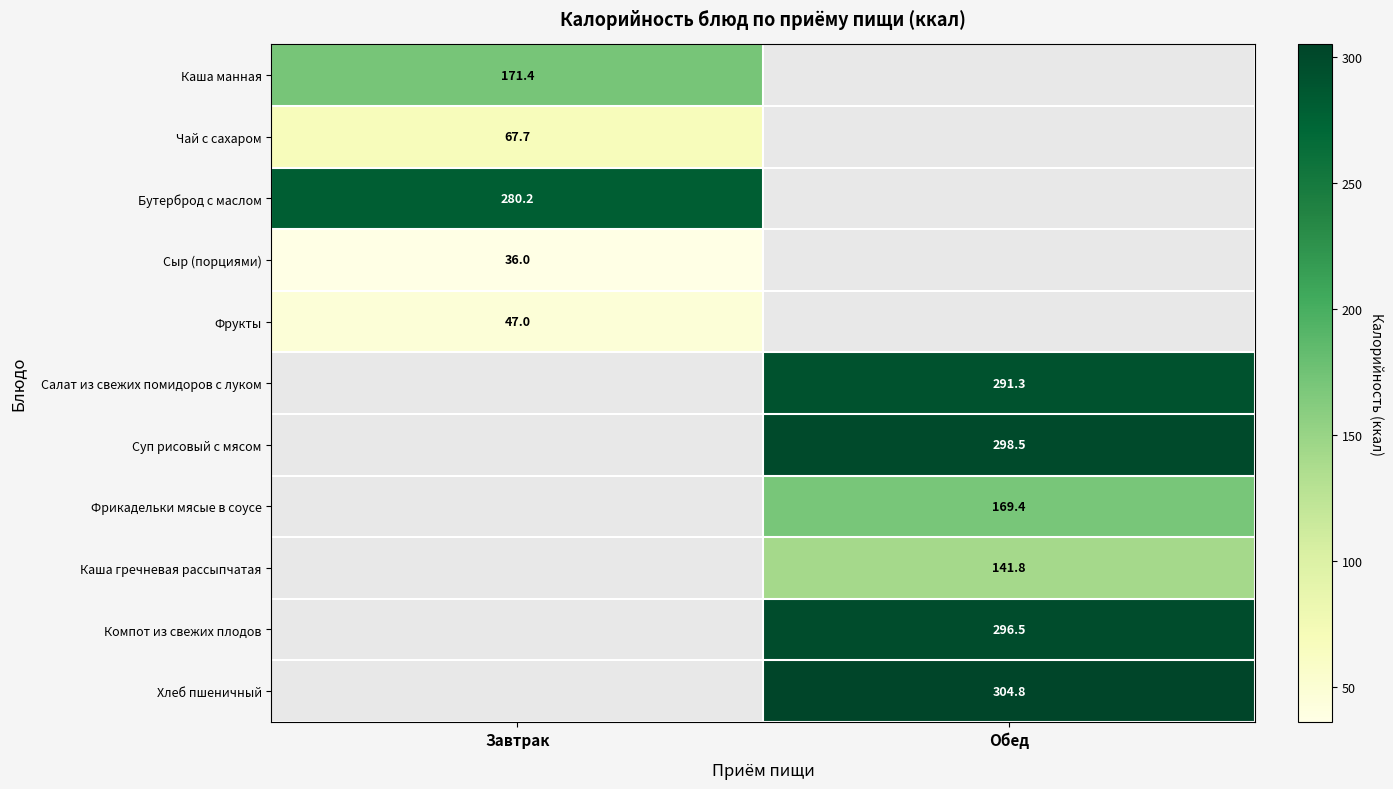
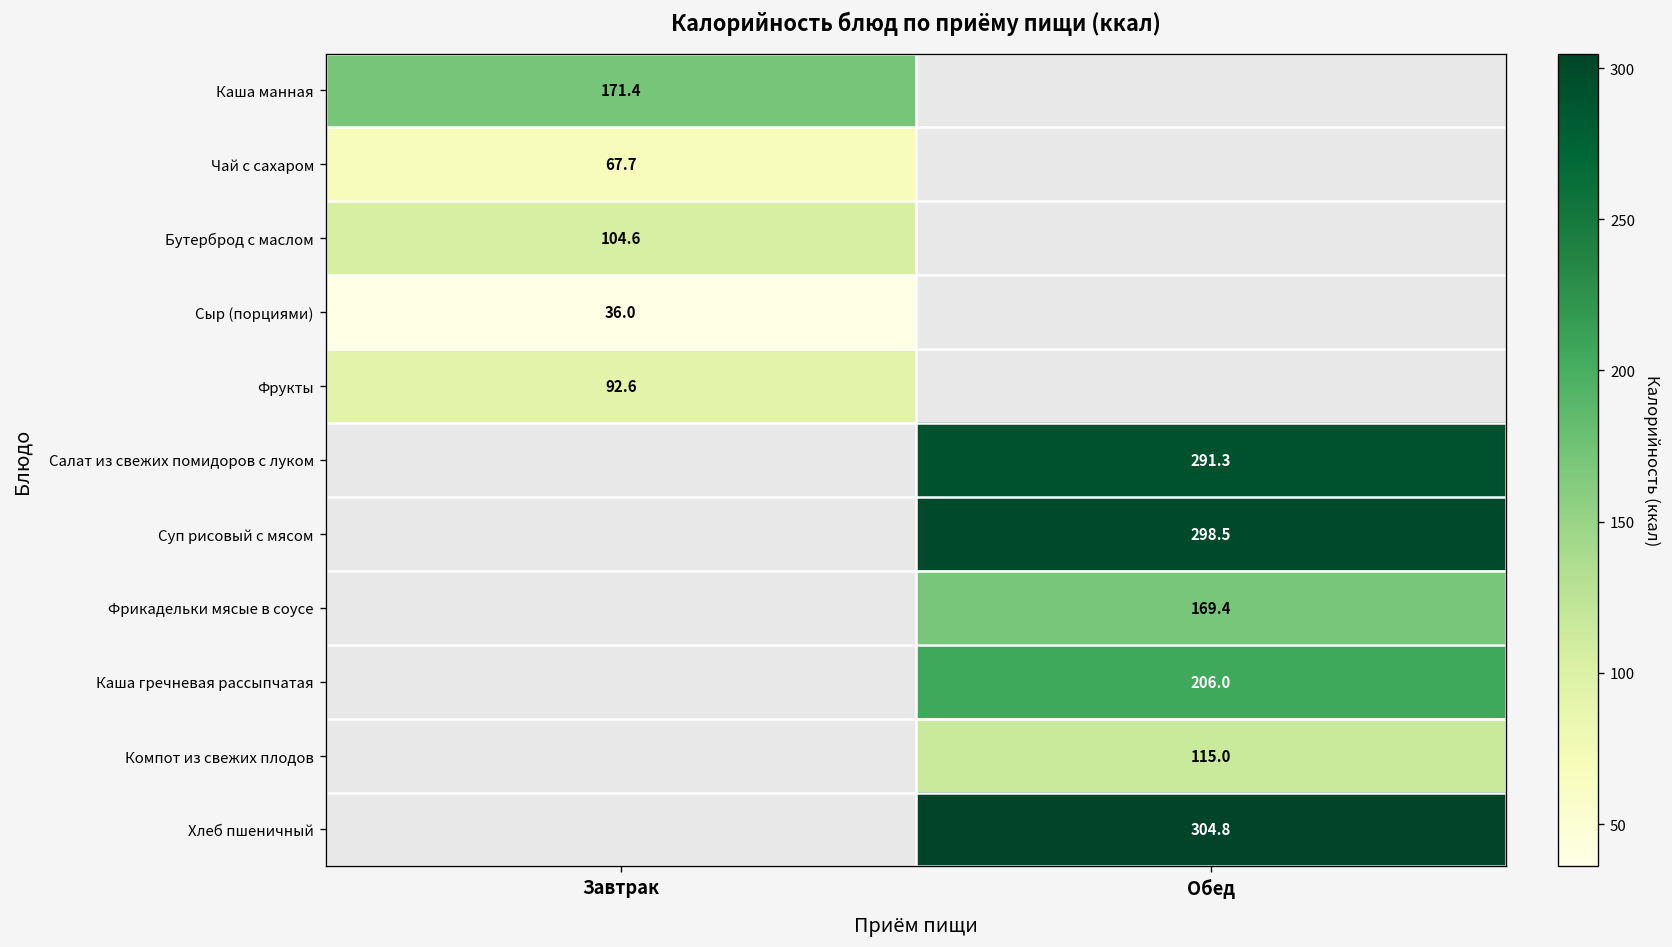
  {
    "Каша манная": {
      "Завтрак": 171.4
    },
    "Чай с сахаром": {
      "Завтрак": 67.7
    },
    "Бутерброд с маслом": {
-     "Завтрак": 280.2
+     "Завтрак": 104.6
    },
    "Сыр (порциями)": {
      "Завтрак": 36.0
    },
    "Фрукты": {
-     "Завтрак": 47.0
+     "Завтрак": 92.6
    },
    "Салат из свежих помидоров с луком": {
      "Обед": 291.3
    },
    "Суп рисовый с мясом": {
      "Обед": 298.5
    },
    "Фрикадельки мясые в соусе": {
      "Обед": 169.4
    },
    "Каша гречневая рассыпчатая": {
-     "Обед": 141.8
+     "Обед": 206.0
    },
    "Компот из свежих плодов": {
-     "Обед": 296.5
+     "Обед": 115.0
    },
    "Хлеб пшеничный": {
      "Обед": 304.8
    }
  }
